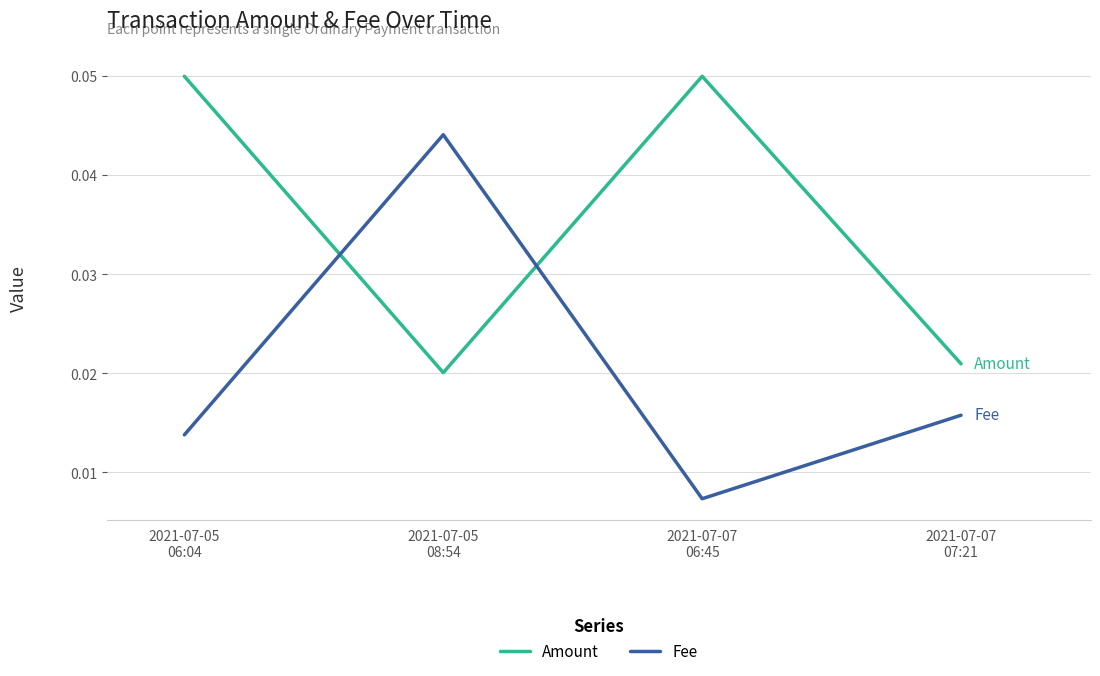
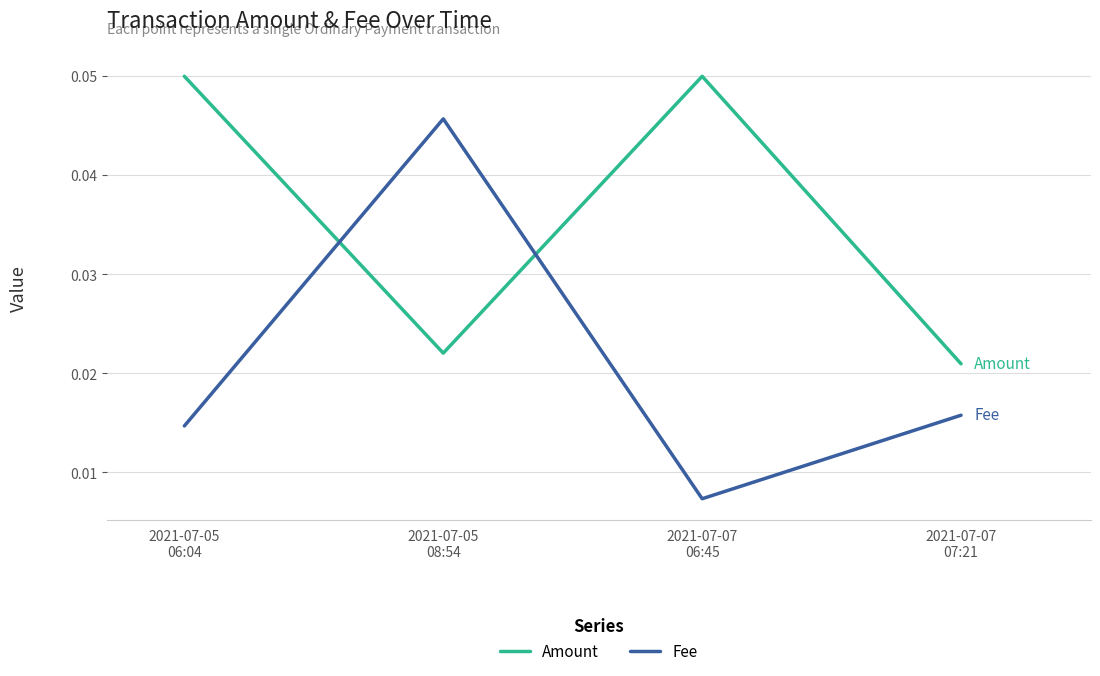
  {
    "Amount": {
      "2021-07-05 06:04": 0.050,
-     "2021-07-05 08:54": 0.020,
+     "2021-07-05 08:54": 0.022,
      "2021-07-07 06:45": 0.050,
      "2021-07-07 07:21": 0.021
    },
    "Fee": {
-     "2021-07-05 06:04": 0.014,
-     "2021-07-05 08:54": 0.044,
+     "2021-07-05 06:04": 0.015,
+     "2021-07-05 08:54": 0.046,
      "2021-07-07 06:45": 0.007,
      "2021-07-07 07:21": 0.016
    }
  }
